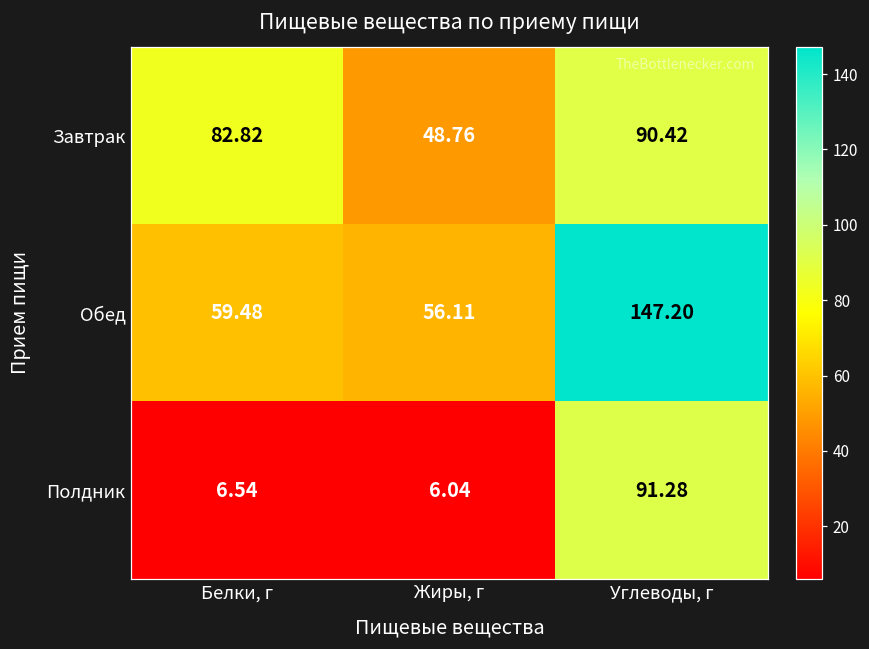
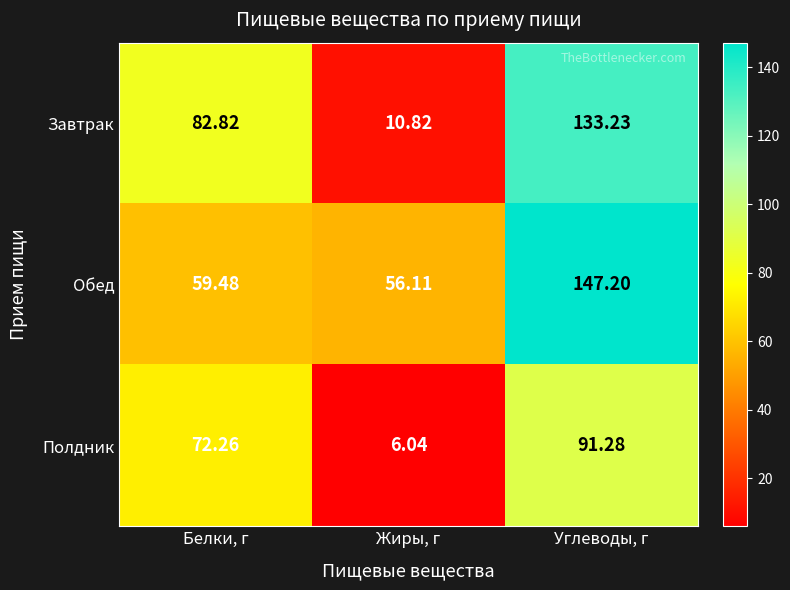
  {
    "Завтрак": {
      "Белки, г": 82.82,
-     "Жиры, г": 48.76,
-     "Углеводы, г": 90.42
+     "Жиры, г": 10.82,
+     "Углеводы, г": 133.23
    },
    "Обед": {
      "Белки, г": 59.48,
      "Жиры, г": 56.11,
      "Углеводы, г": 147.20
    },
    "Полдник": {
-     "Белки, г": 6.54,
+     "Белки, г": 72.26,
      "Жиры, г": 6.04,
      "Углеводы, г": 91.28
    }
  }
